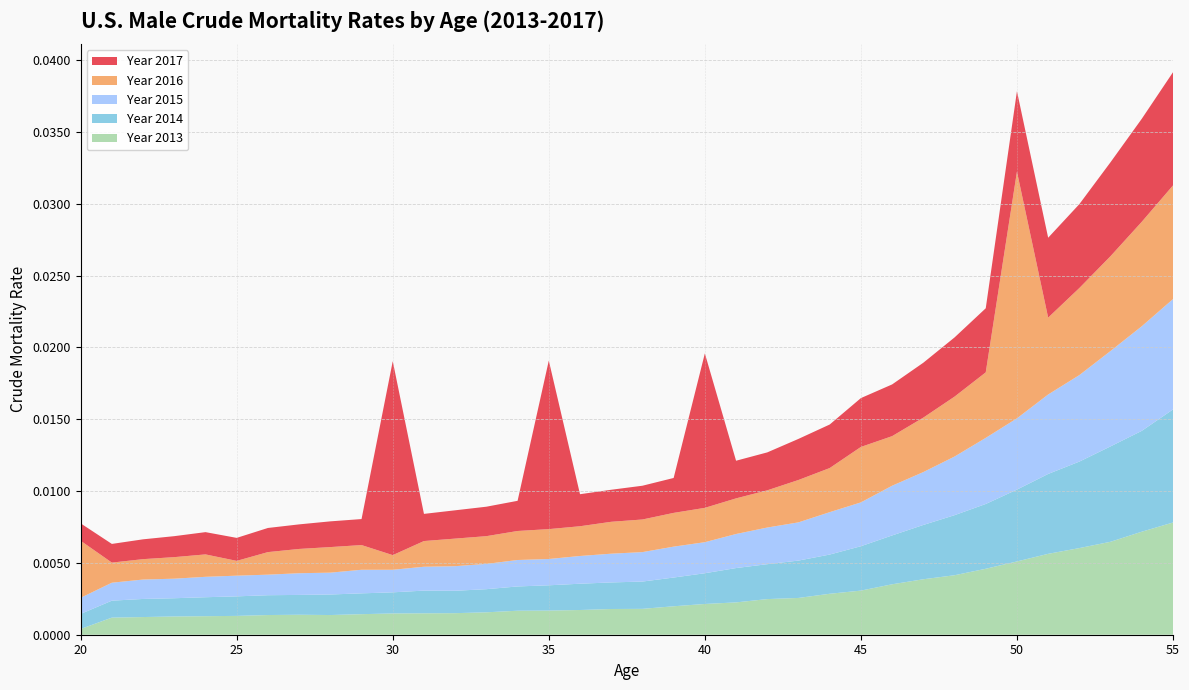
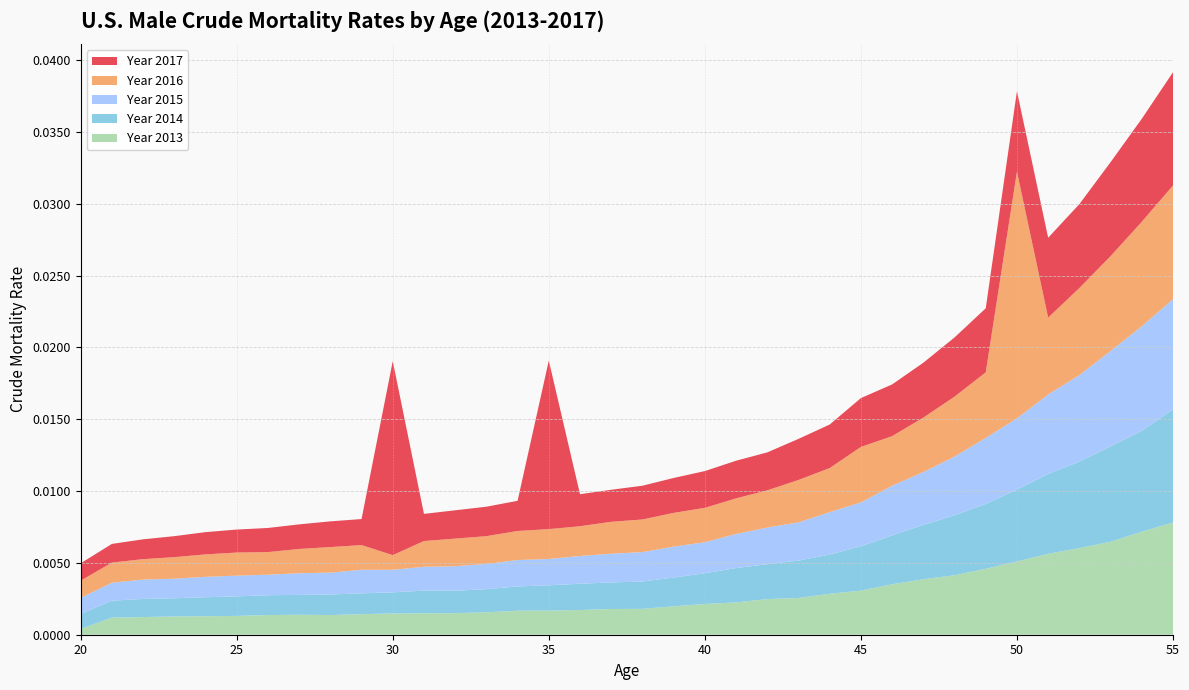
  {
    "Year 2013": {
      "20": 0.0004,
      "25": 0.0013,
      "30": 0.0015,
      "35": 0.0017,
      "40": 0.0021,
      "45": 0.0031,
      "50": 0.0051,
      "55": 0.0078
    },
    "Year 2016": {
-     "20": 0.0040,
-     "25": 0.0010,
+     "20": 0.0012,
+     "25": 0.0016,
      "30": 0.0010,
      "35": 0.0021,
      "40": 0.0024,
      "45": 0.0039,
      "50": 0.0172,
      "55": 0.0079
    },
    "Year 2017": {
      "20": 0.0012,
      "25": 0.0016,
      "30": 0.0135,
      "35": 0.0117,
-     "40": 0.0108,
+     "40": 0.0026,
      "45": 0.0034,
      "50": 0.0056,
      "55": 0.0079
    }
  }
